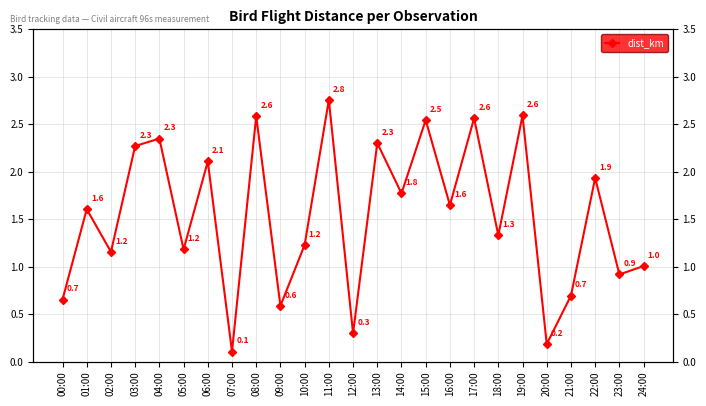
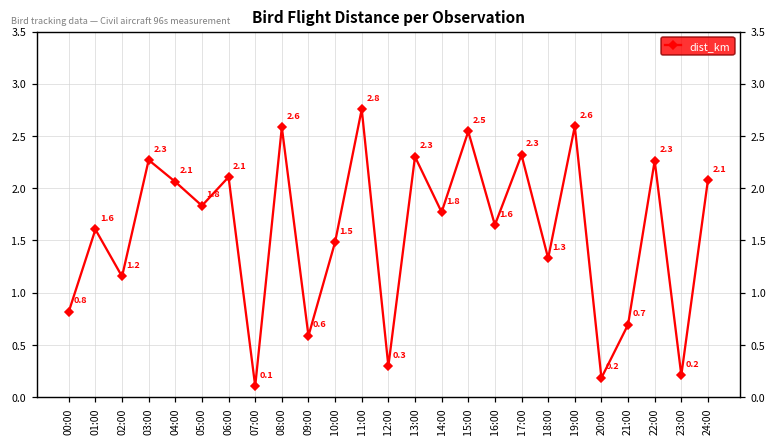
  {
-   "00:00": 0.7,
+   "00:00": 0.8,
    "01:00": 1.6,
    "02:00": 1.2,
    "03:00": 2.3,
-   "04:00": 2.3,
-   "05:00": 1.2,
+   "04:00": 2.1,
+   "05:00": 1.8,
    "06:00": 2.1,
    "07:00": 0.1,
    "08:00": 2.6,
    "09:00": 0.6,
-   "10:00": 1.2,
+   "10:00": 1.5,
    "11:00": 2.8,
    "12:00": 0.3,
    "13:00": 2.3,
    "14:00": 1.8,
    "15:00": 2.5,
    "16:00": 1.6,
-   "17:00": 2.6,
+   "17:00": 2.3,
    "18:00": 1.3,
    "19:00": 2.6,
    "20:00": 0.2,
    "21:00": 0.7,
-   "22:00": 1.9,
-   "23:00": 0.9,
-   "24:00": 1.0
+   "22:00": 2.3,
+   "23:00": 0.2,
+   "24:00": 2.1
  }
